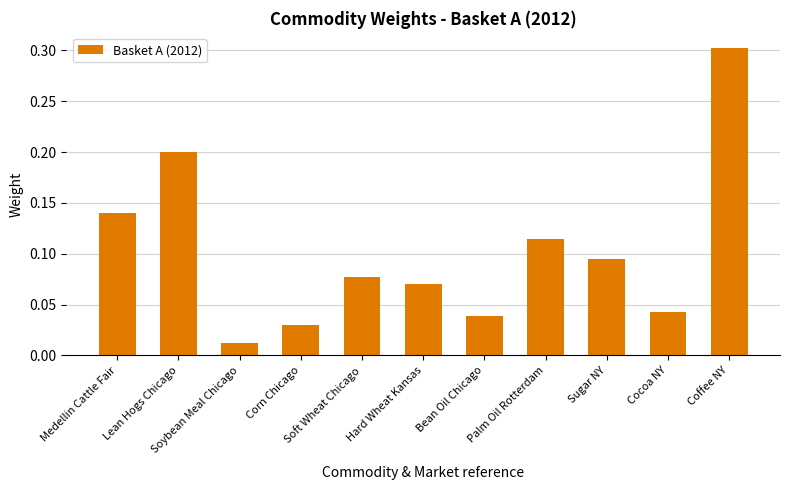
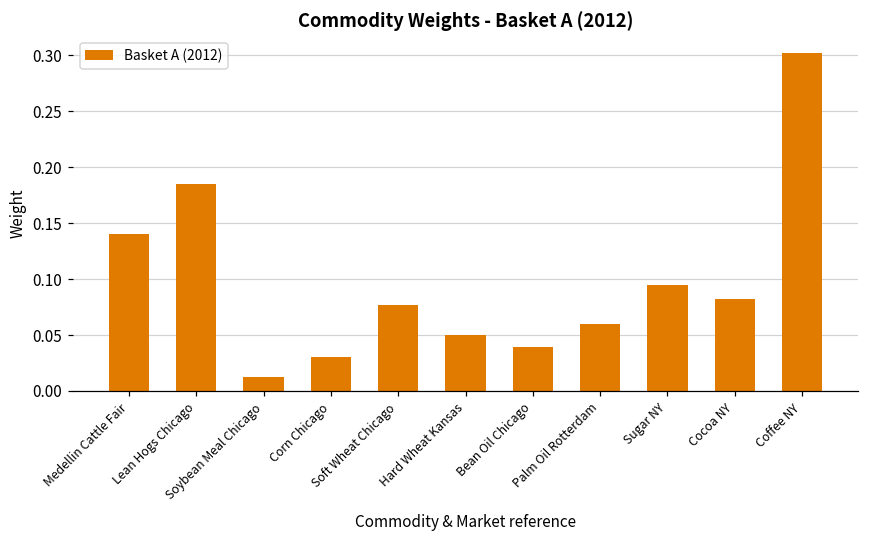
  {
    "Medellin Cattle Fair": 0.140,
-   "Lean Hogs Chicago": 0.200,
+   "Lean Hogs Chicago": 0.185,
    "Soybean Meal Chicago": 0.013,
    "Corn Chicago": 0.030,
    "Soft Wheat Chicago": 0.077,
-   "Hard Wheat Kansas": 0.070,
+   "Hard Wheat Kansas": 0.050,
    "Bean Oil Chicago": 0.039,
-   "Palm Oil Rotterdam": 0.114,
+   "Palm Oil Rotterdam": 0.060,
    "Sugar NY": 0.095,
-   "Cocoa NY": 0.043,
+   "Cocoa NY": 0.082,
    "Coffee NY": 0.302
  }
